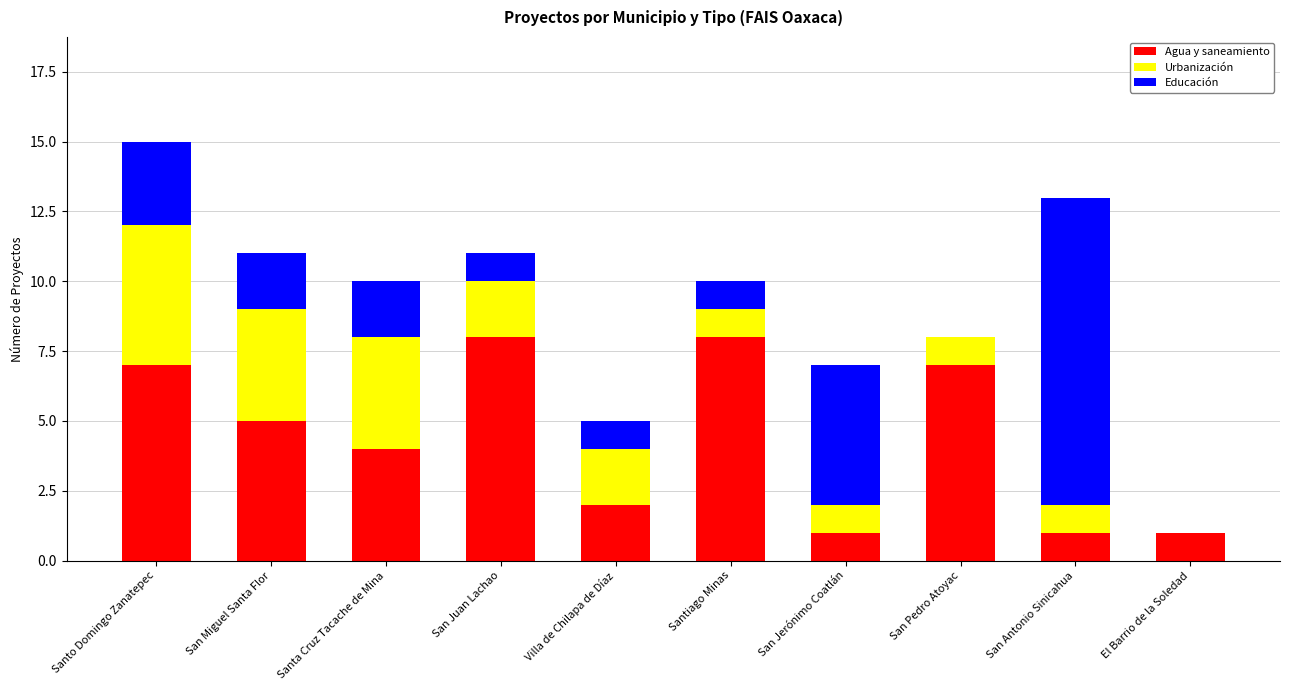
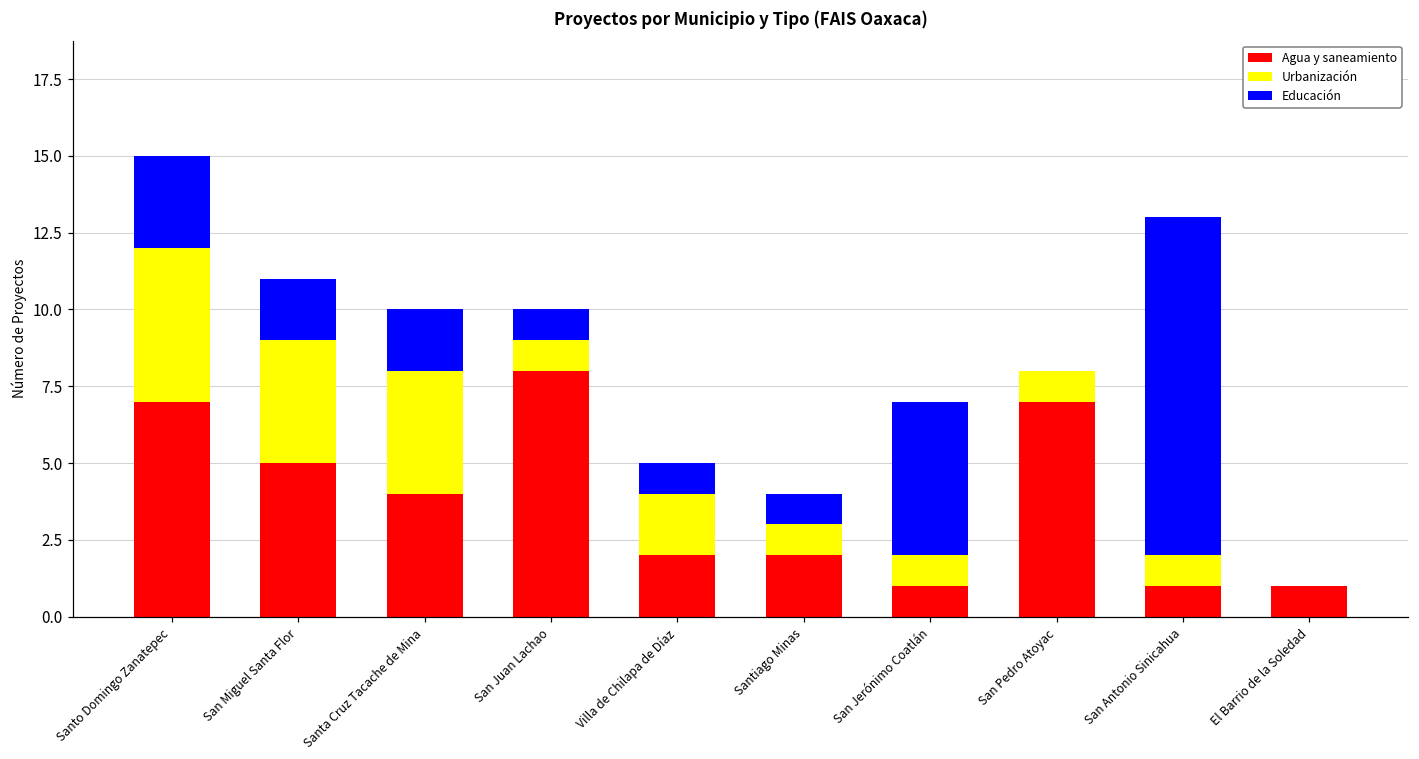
  {
    "Agua y saneamiento": {
      "Santo Domingo Zanatepec": 7,
      "San Miguel Santa Flor": 5,
      "Santa Cruz Tacache de Mina": 4,
      "San Juan Lachao": 8,
      "Villa de Chilapa de Díaz": 2,
-     "Santiago Minas": 8,
+     "Santiago Minas": 2,
      "San Jerónimo Coatlán": 1,
      "San Pedro Atoyac": 7,
      "San Antonio Sinicahua": 1,
      "El Barrio de la Soledad": 1
    },
    "Urbanización": {
      "Santo Domingo Zanatepec": 5,
      "San Miguel Santa Flor": 4,
      "Santa Cruz Tacache de Mina": 4,
-     "San Juan Lachao": 2,
+     "San Juan Lachao": 1,
      "Villa de Chilapa de Díaz": 2,
      "Santiago Minas": 1,
      "San Jerónimo Coatlán": 1,
      "San Pedro Atoyac": 1,
      "San Antonio Sinicahua": 1,
      "El Barrio de la Soledad": 0
    },
    "Educación": {
      "Santo Domingo Zanatepec": 3,
      "San Miguel Santa Flor": 2,
      "Santa Cruz Tacache de Mina": 2,
      "San Juan Lachao": 1,
      "Villa de Chilapa de Díaz": 1,
      "Santiago Minas": 1,
      "San Jerónimo Coatlán": 5,
      "San Pedro Atoyac": 0,
      "San Antonio Sinicahua": 11,
      "El Barrio de la Soledad": 0
    }
  }
